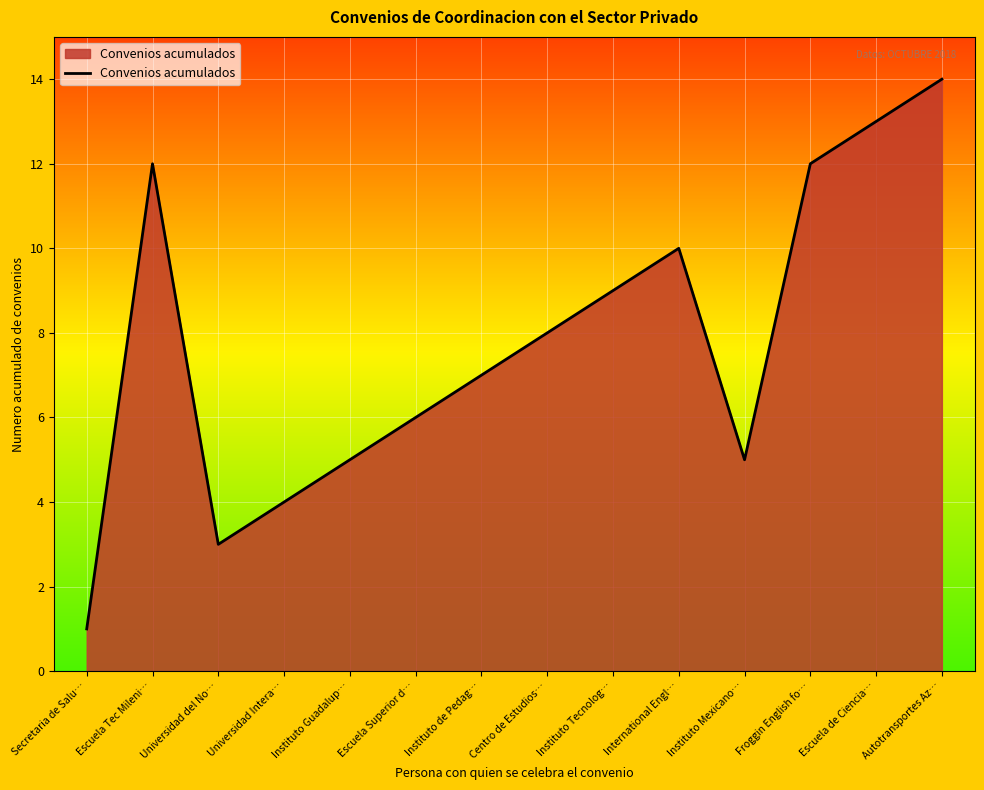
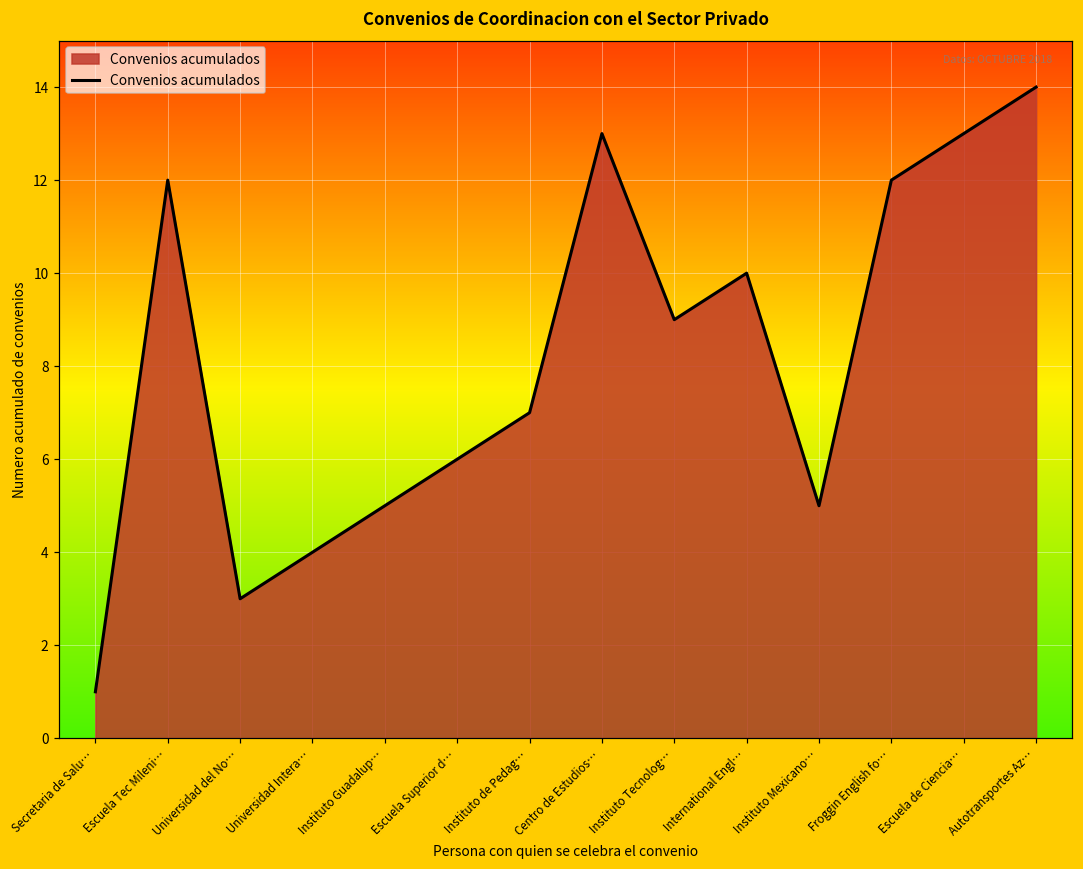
  {
    "Secretaria de Salu…": 1,
    "Escuela Tec Mileni…": 12,
    "Universidad del No…": 3,
    "Universidad Intera…": 4,
    "Instituto Guadalup…": 5,
    "Escuela Superior d…": 6,
    "Instituto de Pedag…": 7,
-   "Centro de Estudios…": 8,
+   "Centro de Estudios…": 13,
    "Instituto Tecnolog…": 9,
    "International Engl…": 10,
    "Instituto Mexicano…": 5,
    "Froggin English fo…": 12,
    "Escuela de Ciencia…": 13
  }
